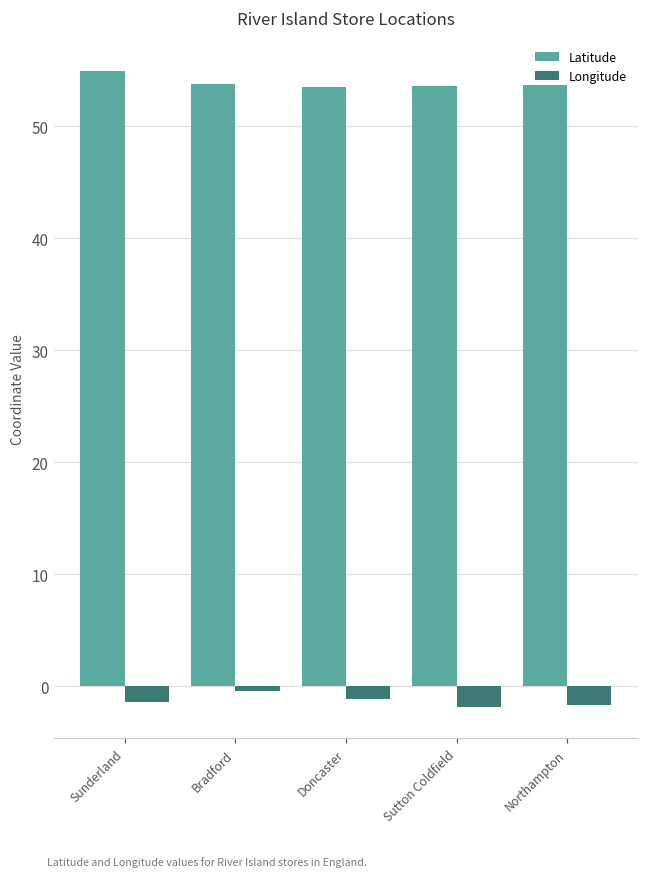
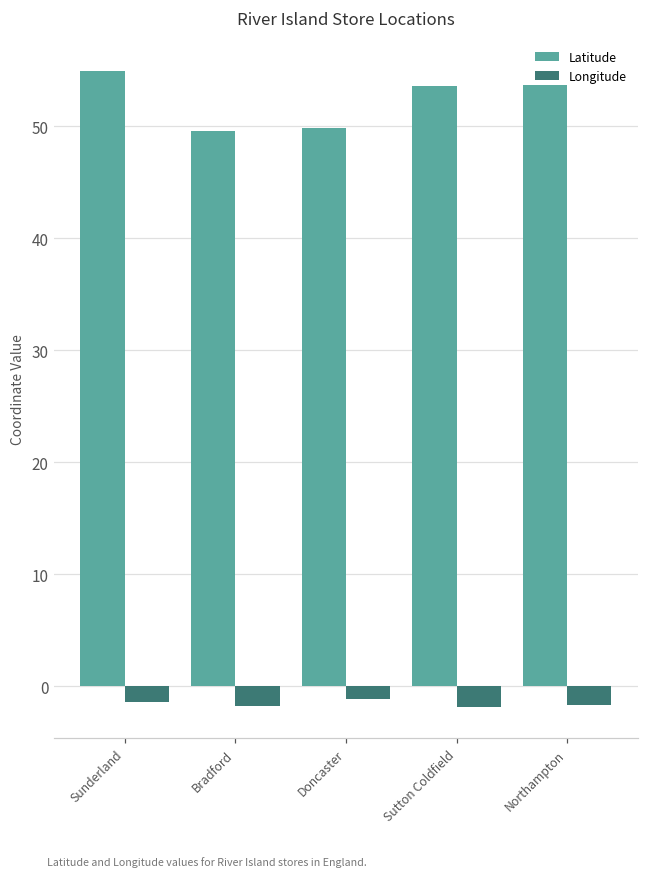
  {
    "Latitude": {
      "Sunderland": 54.9,
-     "Bradford": 53.8,
-     "Doncaster": 53.5,
+     "Bradford": 49.6,
+     "Doncaster": 49.8,
      "Sutton Coldfield": 53.6,
      "Northampton": 53.7
    },
    "Longitude": {
      "Sunderland": -1.4,
-     "Bradford": -0.5,
+     "Bradford": -1.8,
      "Doncaster": -1.1,
      "Sutton Coldfield": -1.8,
      "Northampton": -1.7
    }
  }
